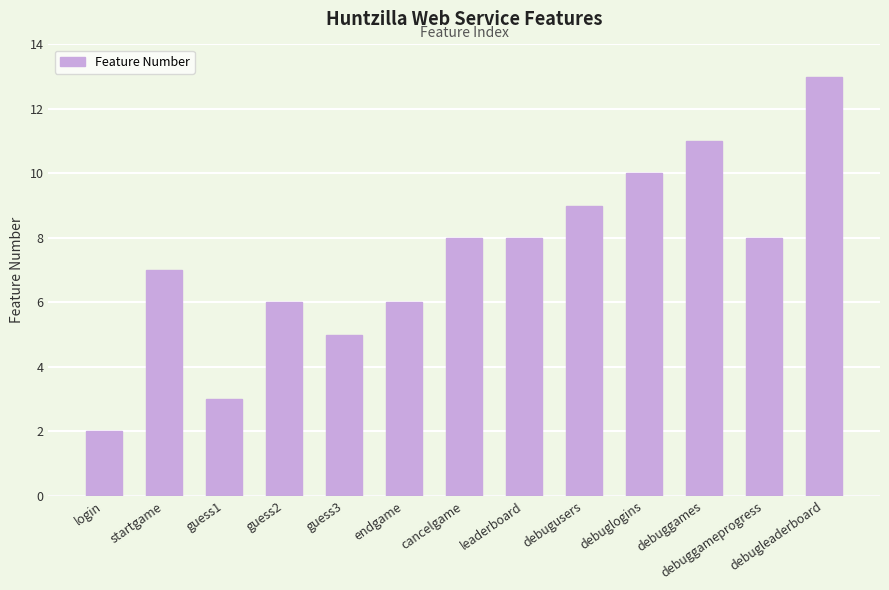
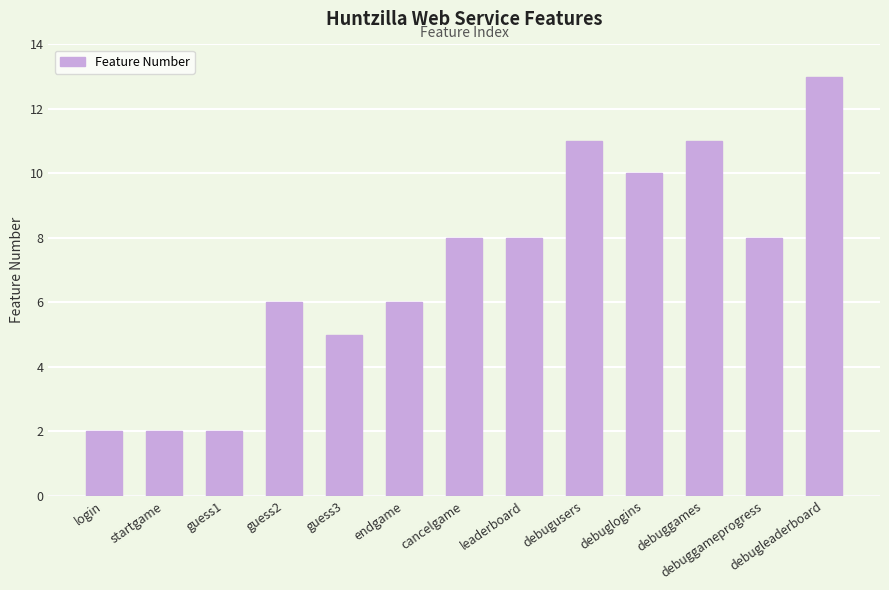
  {
    "login": 2,
-   "startgame": 7,
-   "guess1": 3,
+   "startgame": 2,
+   "guess1": 2,
    "guess2": 6,
    "guess3": 5,
    "endgame": 6,
    "cancelgame": 8,
    "leaderboard": 8,
-   "debugusers": 9,
+   "debugusers": 11,
    "debuglogins": 10,
    "debuggames": 11,
    "debuggameprogress": 8,
    "debugleaderboard": 13
  }
